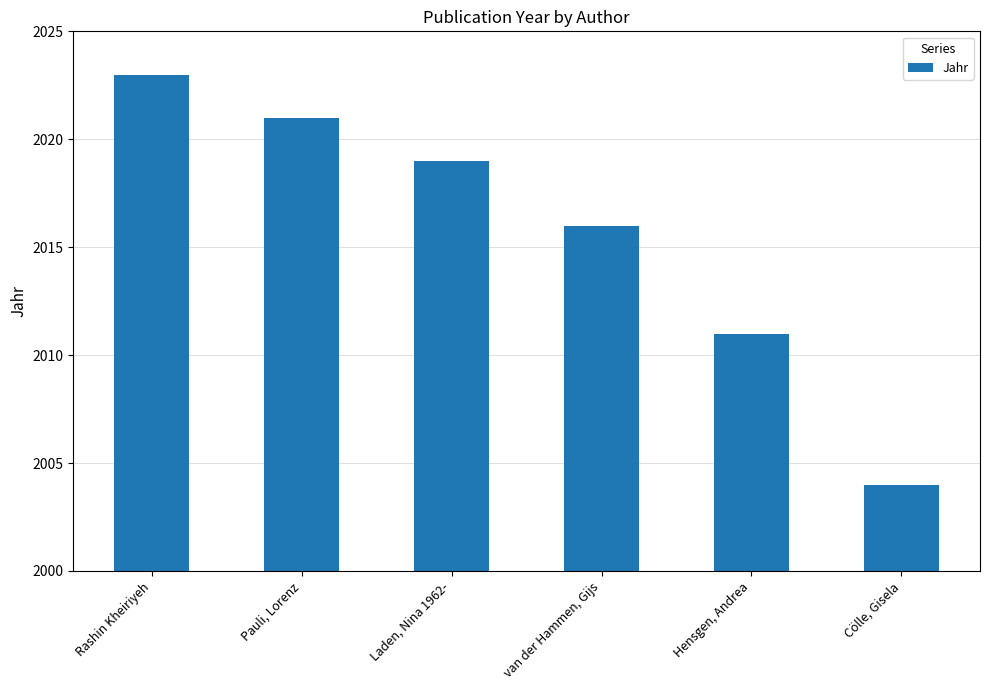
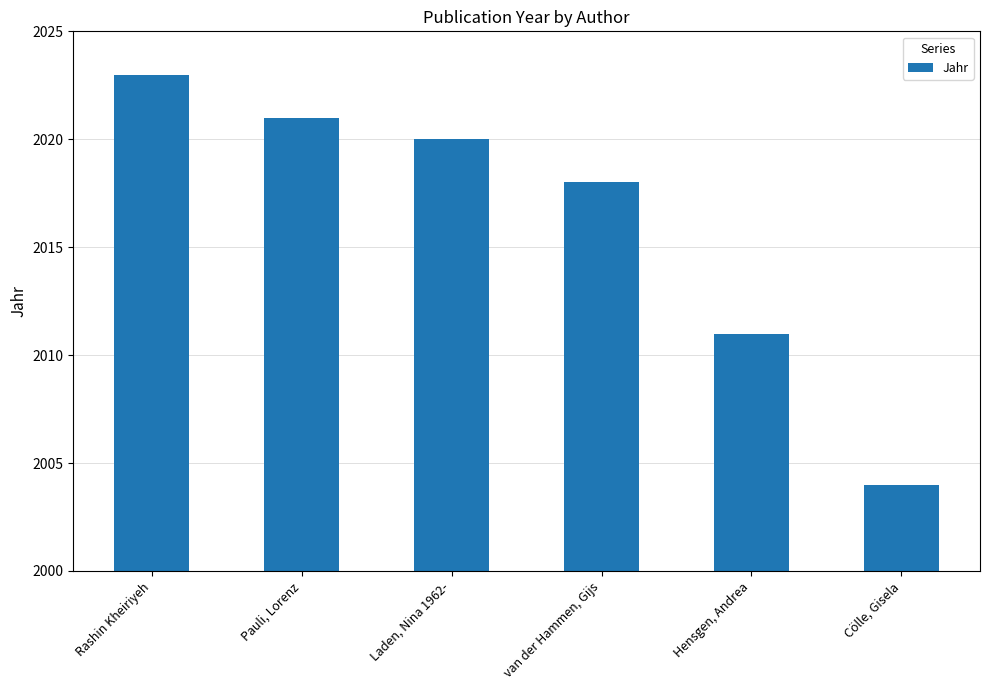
  {
    "Rashin Kheiriyeh": 2023,
    "Pauli, Lorenz": 2021,
-   "Laden, Nina 1962-": 2019,
-   "van der Hammen, Gijs": 2016,
+   "Laden, Nina 1962-": 2020,
+   "van der Hammen, Gijs": 2018,
    "Hensgen, Andrea": 2011,
    "Cölle, Gisela": 2004
  }
